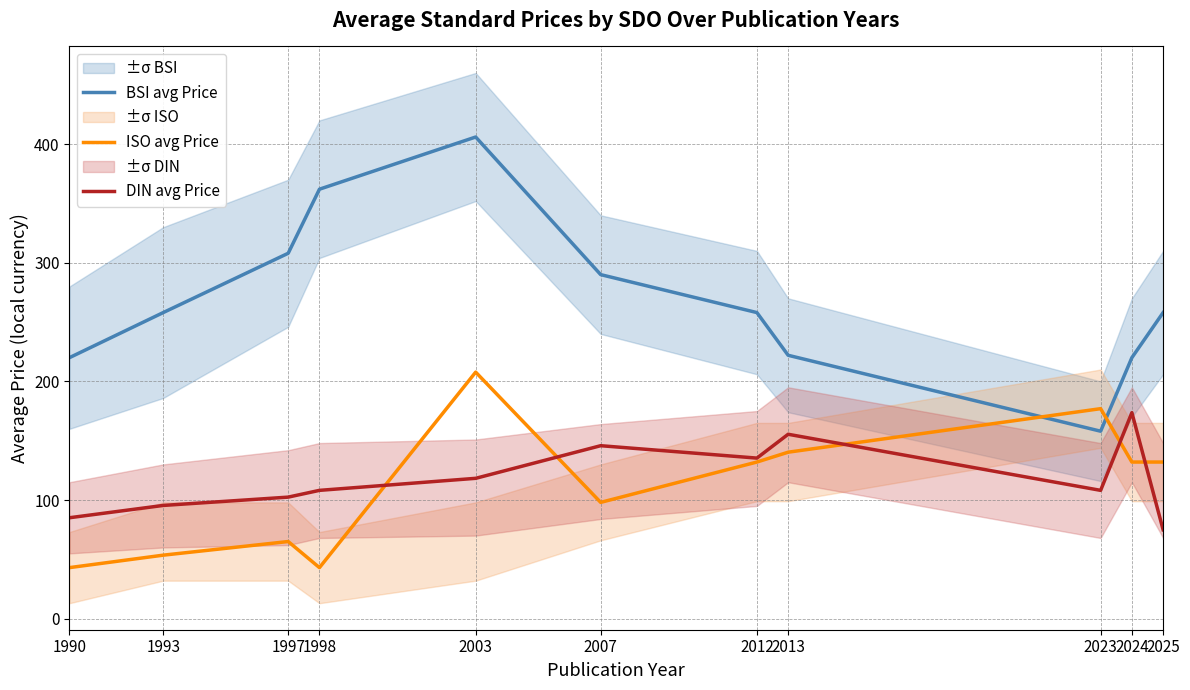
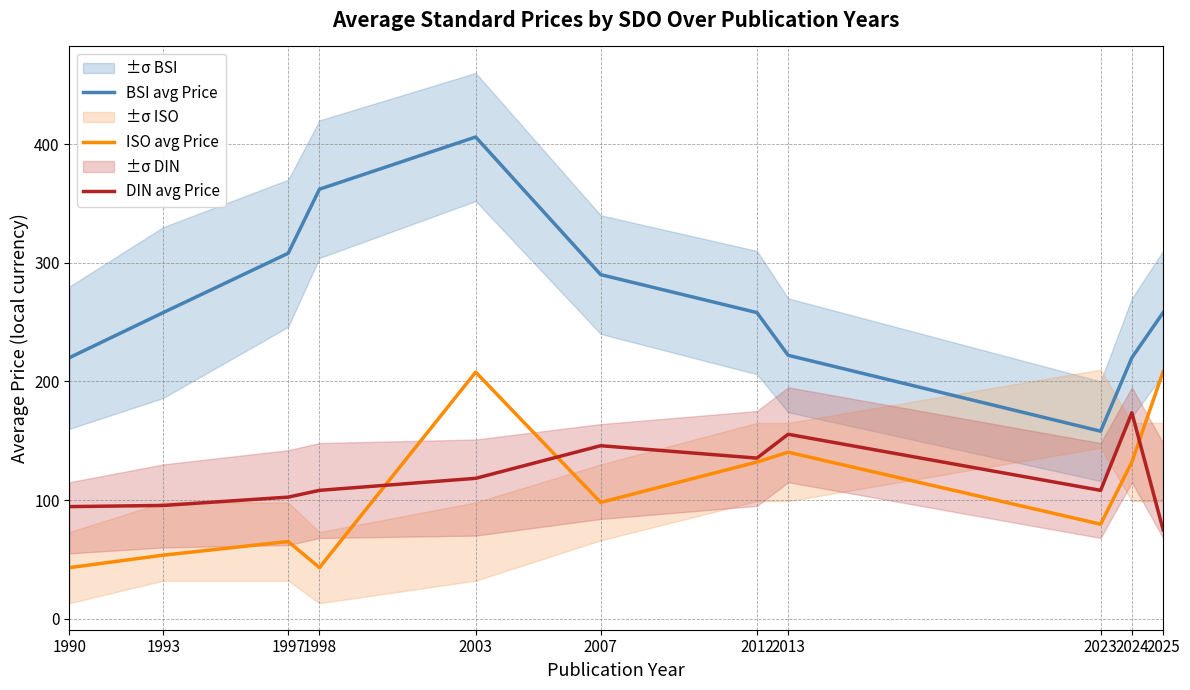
  {
    "ISO avg Price": {
      "1990": 43,
      "1993": 54,
      "1997": 65,
      "1998": 43,
      "2003": 208,
      "2007": 98,
      "2012": 132,
      "2013": 140,
-     "2023": 177,
+     "2023": 80,
      "2024": 132,
-     "2025": 132
+     "2025": 208
    },
    "DIN avg Price": {
-     "1990": 85,
+     "1990": 94,
      "1993": 95,
      "1997": 102,
      "1998": 108,
      "2003": 118,
      "2007": 146,
      "2012": 135,
      "2013": 155,
      "2023": 108,
      "2024": 174,
      "2025": 75
    }
  }
